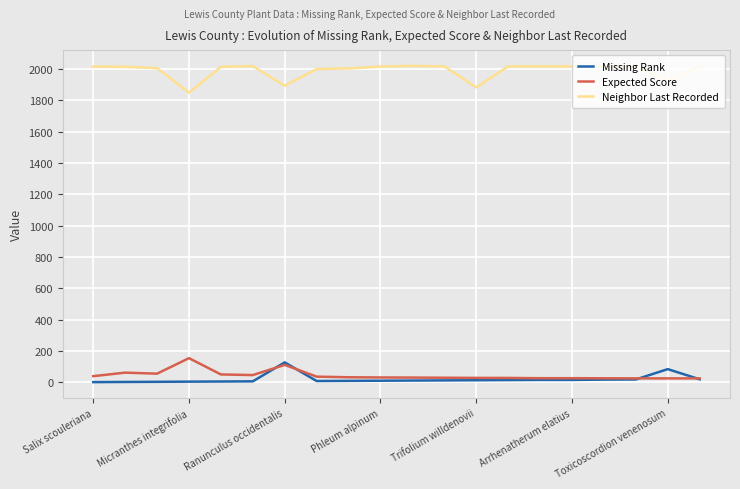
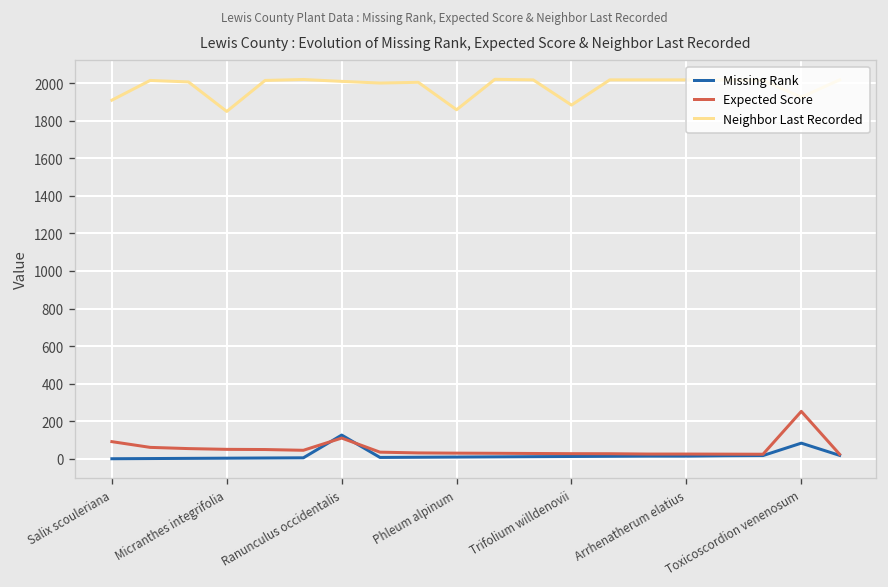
  {
    "Missing Rank": {
      "Salix scouleriana": 0,
      "Micranthes integrifolia": 0,
      "Phleum alpinum": 10,
      "Toxicoscordion venenosum": 80
    },
    "Expected Score": {
-     "Salix scouleriana": 40,
-     "Micranthes integrifolia": 150,
+     "Salix scouleriana": 90,
+     "Micranthes integrifolia": 50,
      "Phleum alpinum": 30,
-     "Toxicoscordion venenosum": 20
+     "Toxicoscordion venenosum": 250
    },
    "Neighbor Last Recorded": {
-     "Salix scouleriana": 2020,
+     "Salix scouleriana": 1910,
      "Micranthes integrifolia": 1850,
-     "Ranunculus occidentalis": 1890,
-     "Phleum alpinum": 2020,
+     "Ranunculus occidentalis": 2010,
+     "Phleum alpinum": 1860,
      "Trifolium willdenovii": 1880
    }
  }
